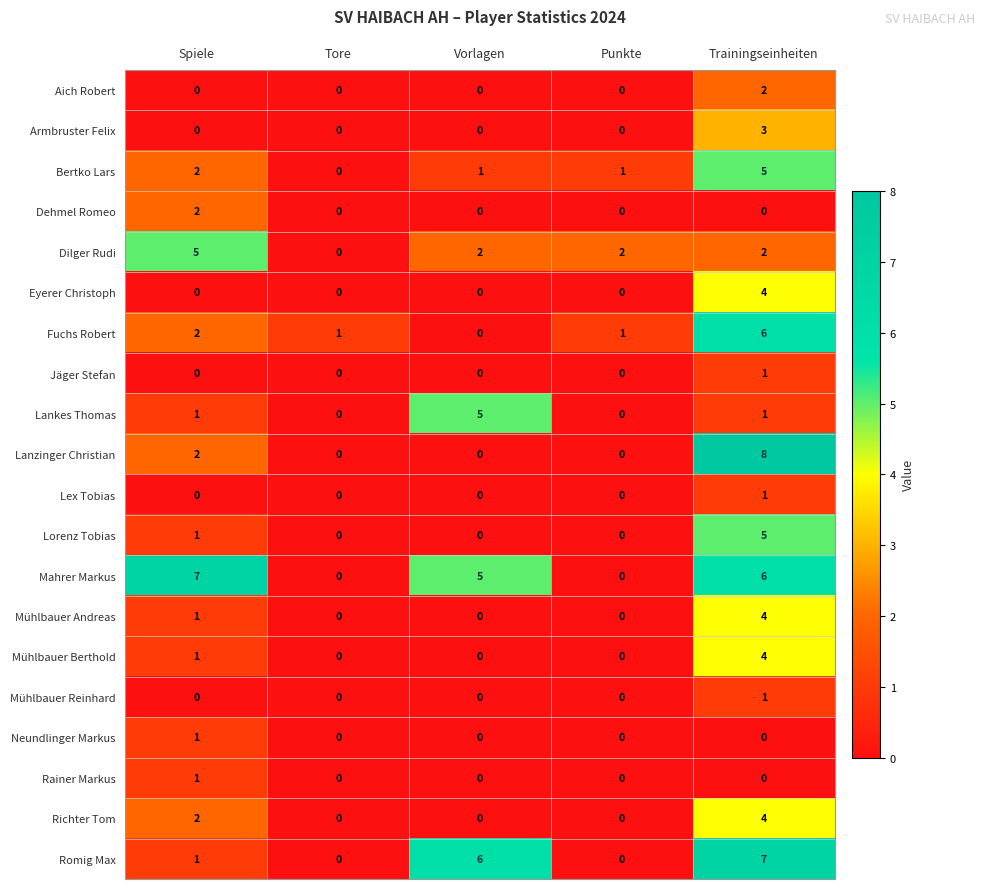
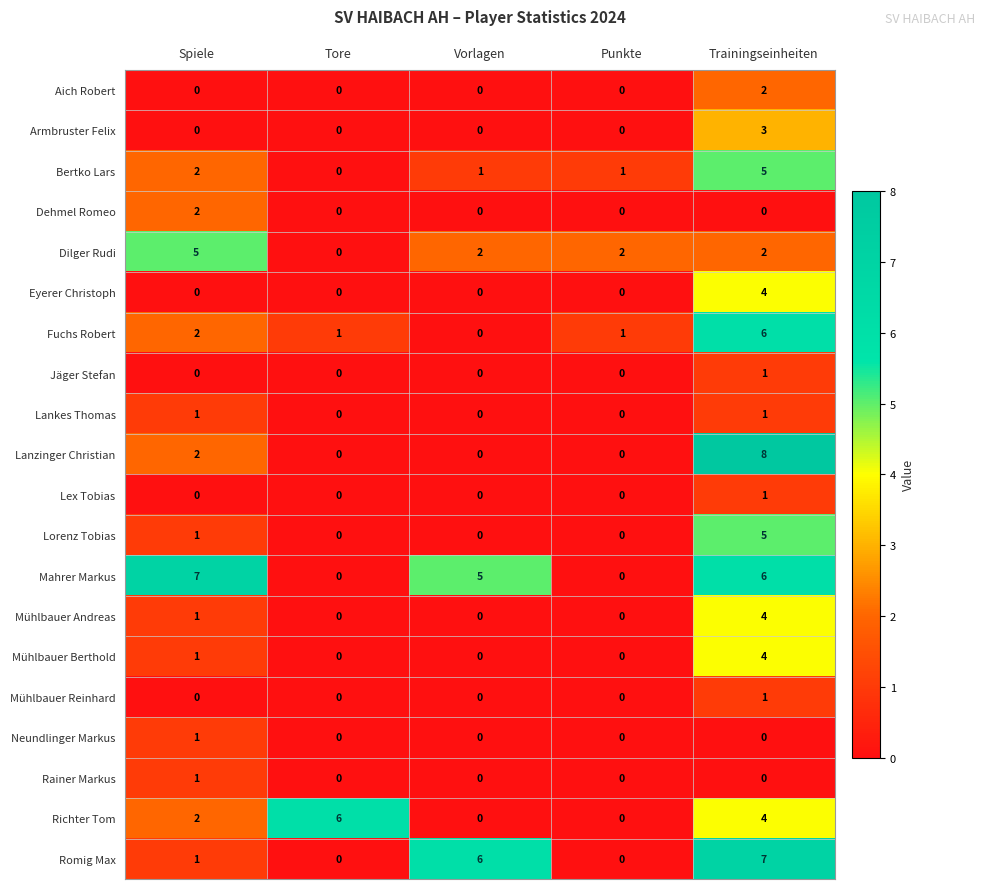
  {
    "Aich Robert": {
      "Spiele": 0,
      "Tore": 0,
      "Vorlagen": 0,
      "Punkte": 0,
      "Trainingseinheiten": 2
    },
    "Armbruster Felix": {
      "Spiele": 0,
      "Tore": 0,
      "Vorlagen": 0,
      "Punkte": 0,
      "Trainingseinheiten": 3
    },
    "Bertko Lars": {
      "Spiele": 2,
      "Tore": 0,
      "Vorlagen": 1,
      "Punkte": 1,
      "Trainingseinheiten": 5
    },
    "Dehmel Romeo": {
      "Spiele": 2,
      "Tore": 0,
      "Vorlagen": 0,
      "Punkte": 0,
      "Trainingseinheiten": 0
    },
    "Dilger Rudi": {
      "Spiele": 5,
      "Tore": 0,
      "Vorlagen": 2,
      "Punkte": 2,
      "Trainingseinheiten": 2
    },
    "Eyerer Christoph": {
      "Spiele": 0,
      "Tore": 0,
      "Vorlagen": 0,
      "Punkte": 0,
      "Trainingseinheiten": 4
    },
    "Fuchs Robert": {
      "Spiele": 2,
      "Tore": 1,
      "Vorlagen": 0,
      "Punkte": 1,
      "Trainingseinheiten": 6
    },
    "Jäger Stefan": {
      "Spiele": 0,
      "Tore": 0,
      "Vorlagen": 0,
      "Punkte": 0,
      "Trainingseinheiten": 1
    },
    "Lankes Thomas": {
      "Spiele": 1,
      "Tore": 0,
-     "Vorlagen": 5,
+     "Vorlagen": 0,
      "Punkte": 0,
      "Trainingseinheiten": 1
    },
    "Lanzinger Christian": {
      "Spiele": 2,
      "Tore": 0,
      "Vorlagen": 0,
      "Punkte": 0,
      "Trainingseinheiten": 8
    },
    "Lex Tobias": {
      "Spiele": 0,
      "Tore": 0,
      "Vorlagen": 0,
      "Punkte": 0,
      "Trainingseinheiten": 1
    },
    "Lorenz Tobias": {
      "Spiele": 1,
      "Tore": 0,
      "Vorlagen": 0,
      "Punkte": 0,
      "Trainingseinheiten": 5
    },
    "Mahrer Markus": {
      "Spiele": 7,
      "Tore": 0,
      "Vorlagen": 5,
      "Punkte": 0,
      "Trainingseinheiten": 6
    },
    "Mühlbauer Andreas": {
      "Spiele": 1,
      "Tore": 0,
      "Vorlagen": 0,
      "Punkte": 0,
      "Trainingseinheiten": 4
    },
    "Mühlbauer Berthold": {
      "Spiele": 1,
      "Tore": 0,
      "Vorlagen": 0,
      "Punkte": 0,
      "Trainingseinheiten": 4
    },
    "Mühlbauer Reinhard": {
      "Spiele": 0,
      "Tore": 0,
      "Vorlagen": 0,
      "Punkte": 0,
      "Trainingseinheiten": 1
    },
    "Neundlinger Markus": {
      "Spiele": 1,
      "Tore": 0,
      "Vorlagen": 0,
      "Punkte": 0,
      "Trainingseinheiten": 0
    },
    "Rainer Markus": {
      "Spiele": 1,
      "Tore": 0,
      "Vorlagen": 0,
      "Punkte": 0,
      "Trainingseinheiten": 0
    },
    "Richter Tom": {
      "Spiele": 2,
-     "Tore": 0,
+     "Tore": 6,
      "Vorlagen": 0,
      "Punkte": 0,
      "Trainingseinheiten": 4
    },
    "Romig Max": {
      "Spiele": 1,
      "Tore": 0,
      "Vorlagen": 6,
      "Punkte": 0,
      "Trainingseinheiten": 7
    }
  }
